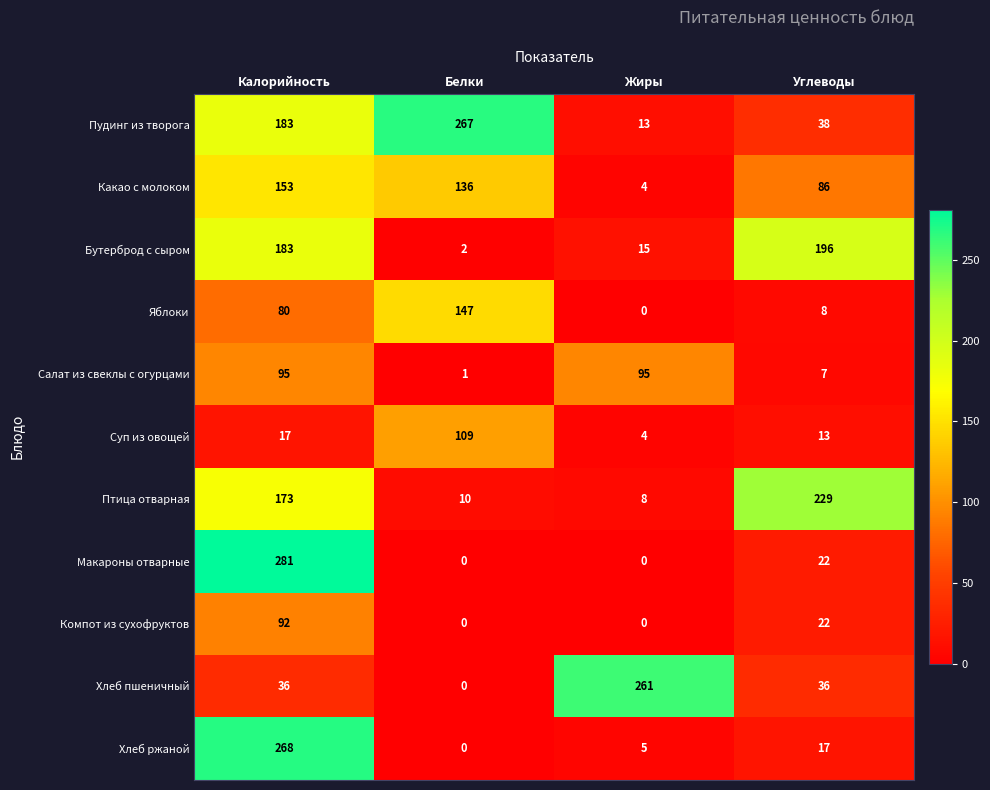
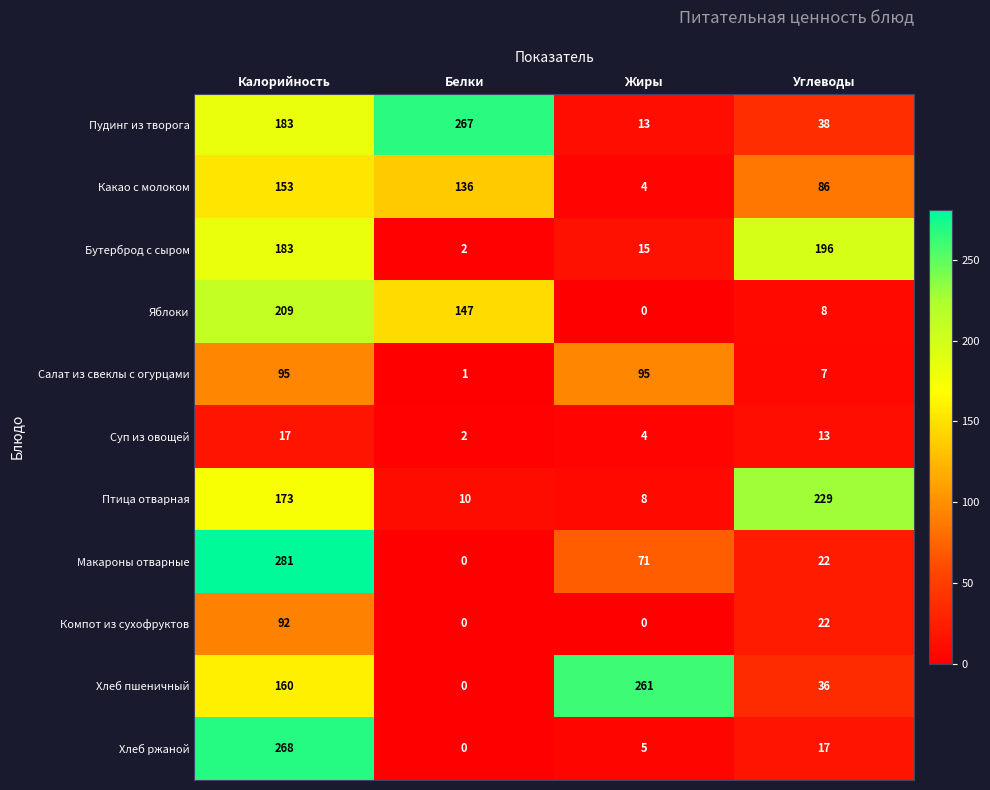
  {
    "Пудинг из творога": {
      "Калорийность": 183,
      "Белки": 267,
      "Жиры": 13,
      "Углеводы": 38
    },
    "Какао с молоком": {
      "Калорийность": 153,
      "Белки": 136,
      "Жиры": 4,
      "Углеводы": 86
    },
    "Бутерброд с сыром": {
      "Калорийность": 183,
      "Белки": 2,
      "Жиры": 15,
      "Углеводы": 196
    },
    "Яблоки": {
-     "Калорийность": 80,
+     "Калорийность": 209,
      "Белки": 147,
      "Жиры": 0,
      "Углеводы": 8
    },
    "Салат из свеклы с огурцами": {
      "Калорийность": 95,
      "Белки": 1,
      "Жиры": 95,
      "Углеводы": 7
    },
    "Суп из овощей": {
      "Калорийность": 17,
-     "Белки": 109,
+     "Белки": 2,
      "Жиры": 4,
      "Углеводы": 13
    },
    "Птица отварная": {
      "Калорийность": 173,
      "Белки": 10,
      "Жиры": 8,
      "Углеводы": 229
    },
    "Макароны отварные": {
      "Калорийность": 281,
      "Белки": 0,
-     "Жиры": 0,
+     "Жиры": 71,
      "Углеводы": 22
    },
    "Компот из сухофруктов": {
      "Калорийность": 92,
      "Белки": 0,
      "Жиры": 0,
      "Углеводы": 22
    },
    "Хлеб пшеничный": {
-     "Калорийность": 36,
+     "Калорийность": 160,
      "Белки": 0,
      "Жиры": 261,
      "Углеводы": 36
    },
    "Хлеб ржаной": {
      "Калорийность": 268,
      "Белки": 0,
      "Жиры": 5,
      "Углеводы": 17
    }
  }
